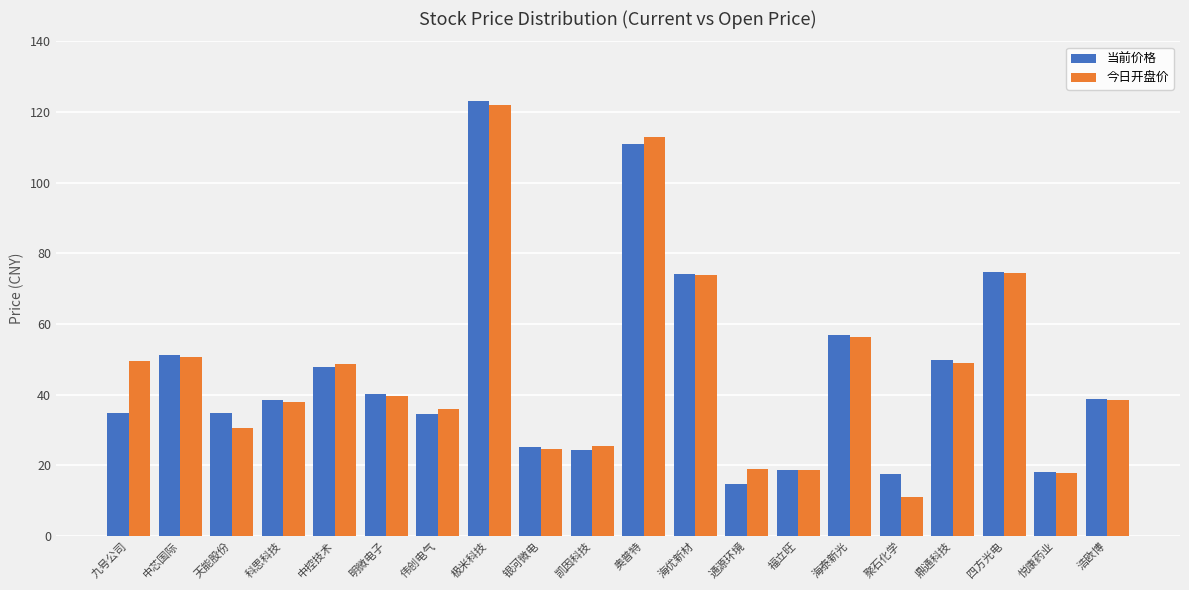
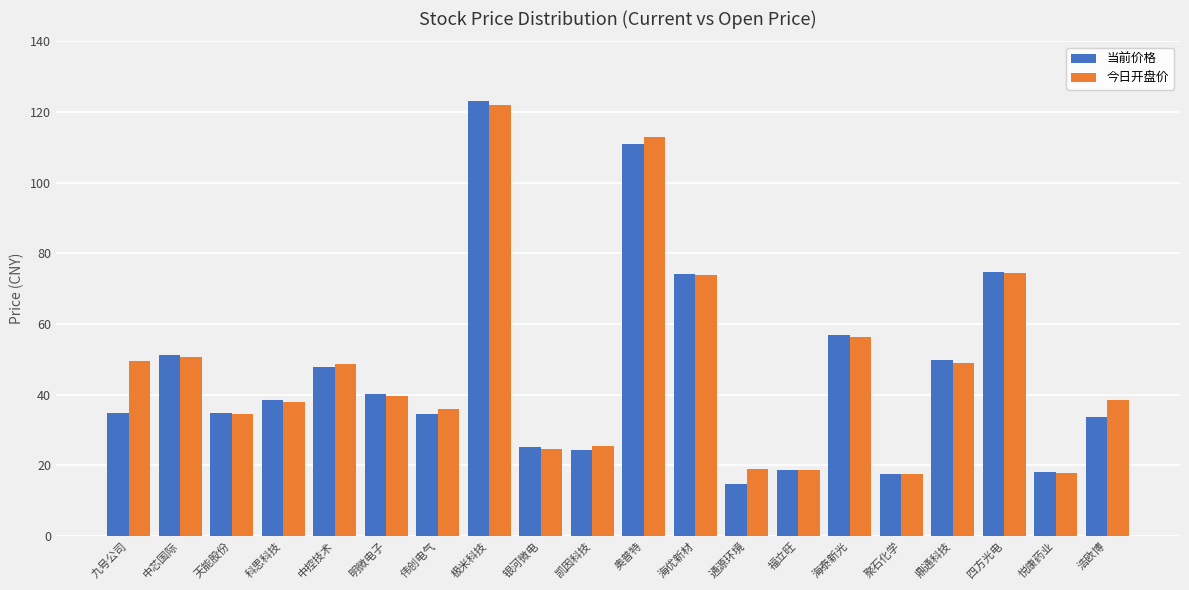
  {
    "当前价格": {
      "九号公司": 35,
      "中芯国际": 51,
      "天能股份": 35,
      "科思科技": 39,
      "中控技术": 48,
      "明微电子": 40,
      "伟创电气": 34,
      "极米科技": 123,
      "银河微电": 25,
      "凯因科技": 24,
      "奥普特": 111,
      "海优新材": 74,
      "通源环境": 15,
      "福立旺": 19,
      "海泰新光": 57,
      "聚石化学": 18,
      "鼎通科技": 50,
      "四方光电": 75,
      "悦康药业": 18,
-     "浩欧博": 39
+     "浩欧博": 34
    },
    "今日开盘价": {
      "九号公司": 50,
      "中芯国际": 51,
-     "天能股份": 31,
+     "天能股份": 35,
      "科思科技": 38,
      "中控技术": 49,
      "明微电子": 40,
      "伟创电气": 36,
      "极米科技": 122,
      "银河微电": 25,
      "凯因科技": 25,
      "奥普特": 113,
      "海优新材": 74,
      "通源环境": 19,
      "福立旺": 19,
      "海泰新光": 56,
-     "聚石化学": 11,
+     "聚石化学": 17,
      "鼎通科技": 49,
      "四方光电": 74,
      "悦康药业": 18,
      "浩欧博": 38
    }
  }
